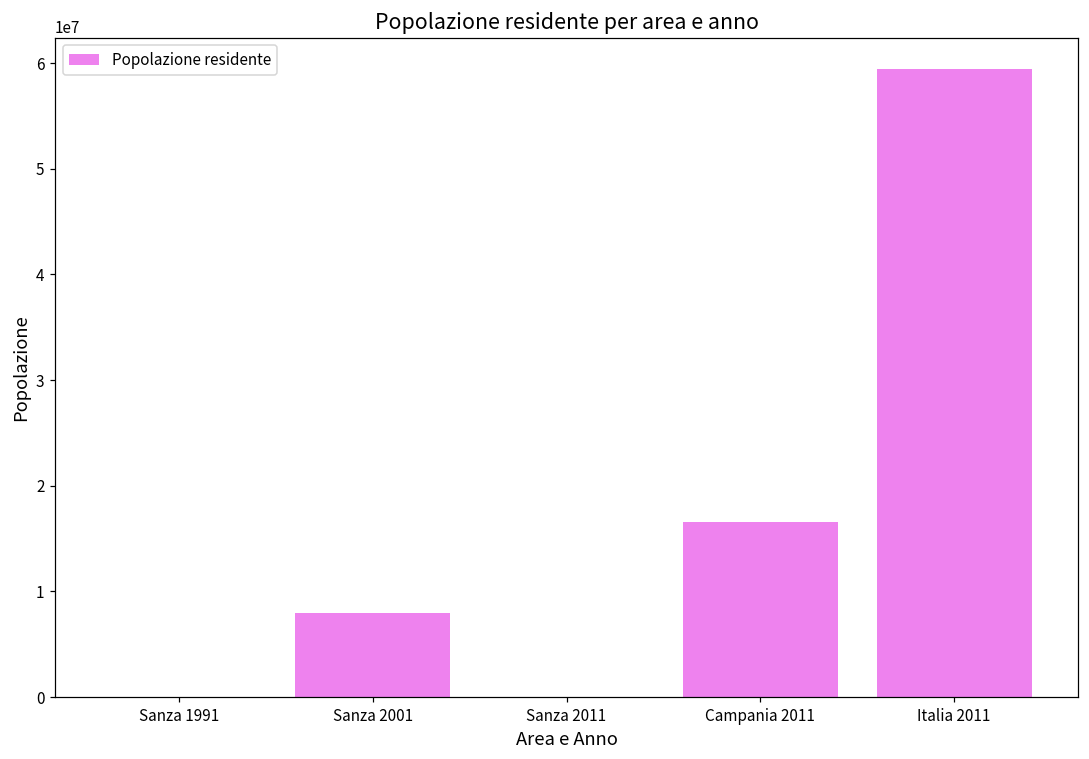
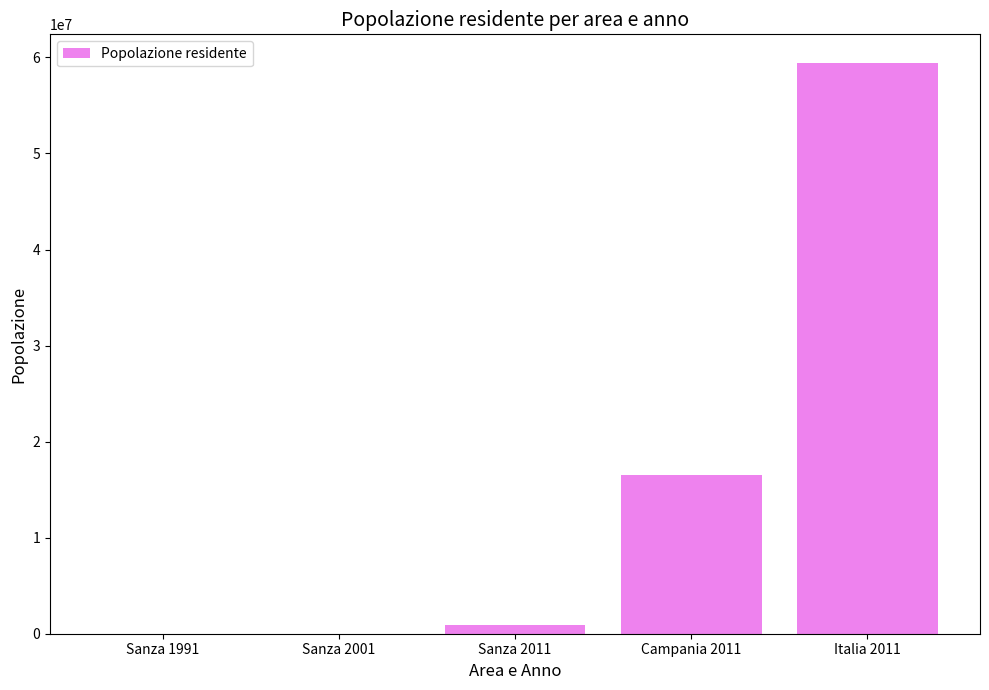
  {
-   "Sanza 2001": 8000000,
-   "Sanza 2011": 0,
+   "Sanza 2001": 0,
+   "Sanza 2011": 1000000,
    "Campania 2011": 17000000,
    "Italia 2011": 59000000
  }
